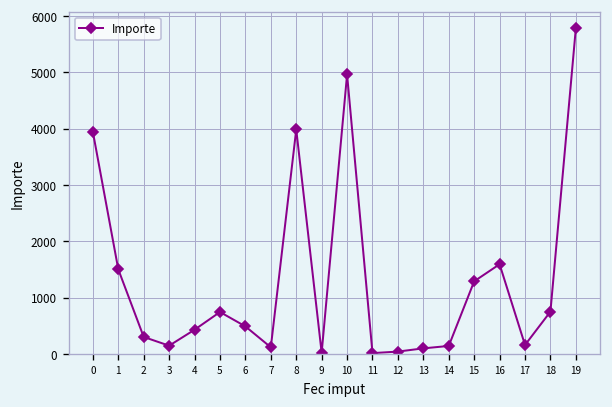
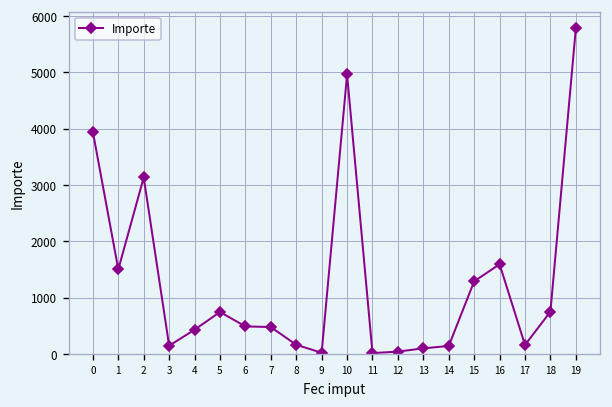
  {
    "0": 3900,
    "1": 1500,
-   "2": 300,
+   "2": 3100,
    "3": 100,
    "4": 400,
    "5": 700,
    "6": 500,
-   "7": 100,
-   "8": 4000,
+   "7": 500,
+   "8": 200,
    "9": 0,
    "10": 5000,
    "11": 0,
    "12": 0,
    "13": 100,
    "14": 100,
    "15": 1300,
    "16": 1600,
    "17": 200,
    "18": 800,
    "19": 5800
  }
